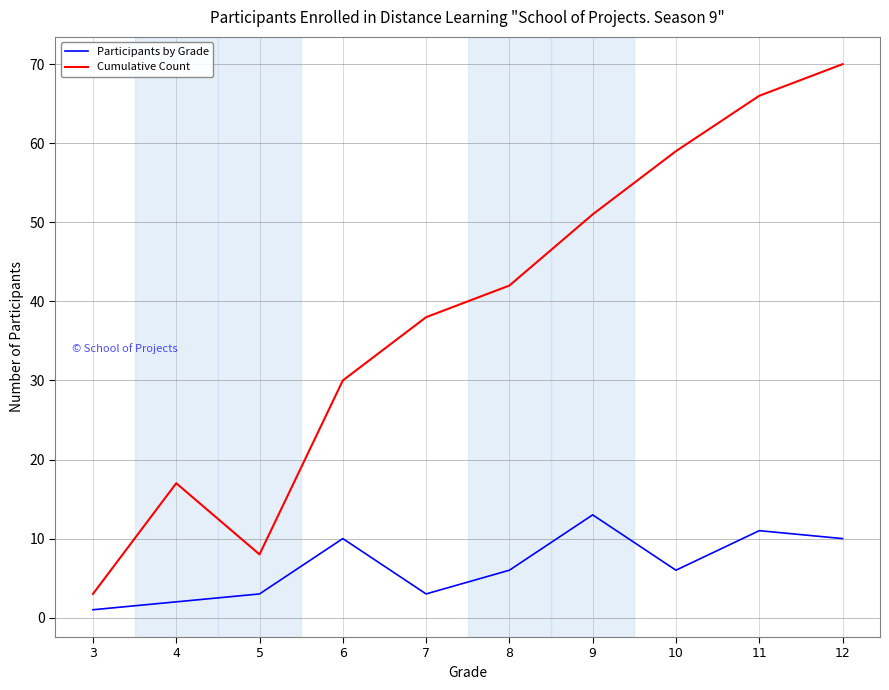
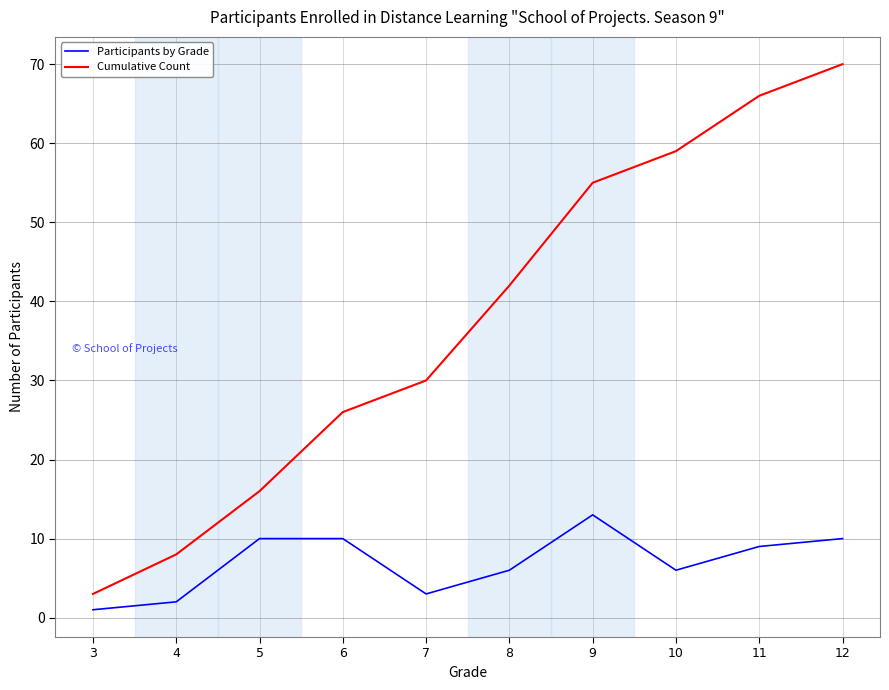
  {
    "Participants by Grade": {
      "3": 1,
      "4": 2,
-     "5": 3,
+     "5": 10,
      "6": 10,
      "7": 3,
      "8": 6,
      "9": 13,
      "10": 6,
-     "11": 11,
+     "11": 9,
      "12": 10
    },
    "Cumulative Count": {
      "3": 3,
-     "4": 17,
-     "5": 8,
-     "6": 30,
-     "7": 38,
+     "4": 8,
+     "5": 16,
+     "6": 26,
+     "7": 30,
      "8": 42,
-     "9": 51,
+     "9": 55,
      "10": 59,
      "11": 66,
      "12": 70
    }
  }
